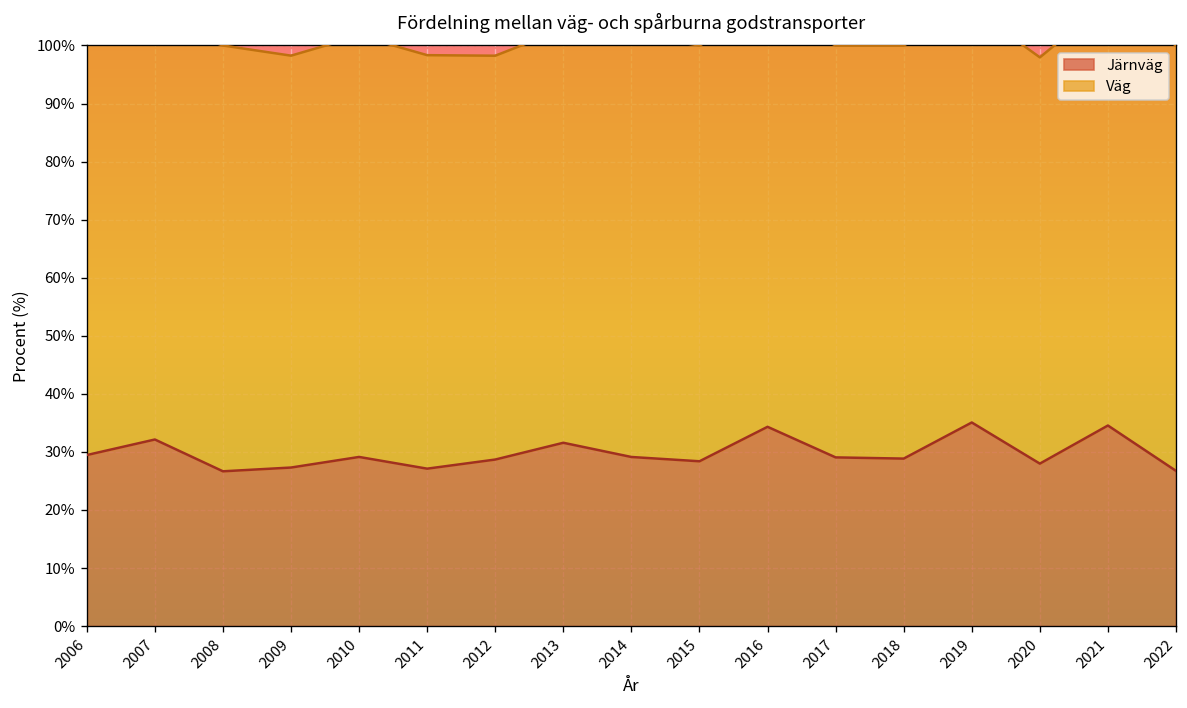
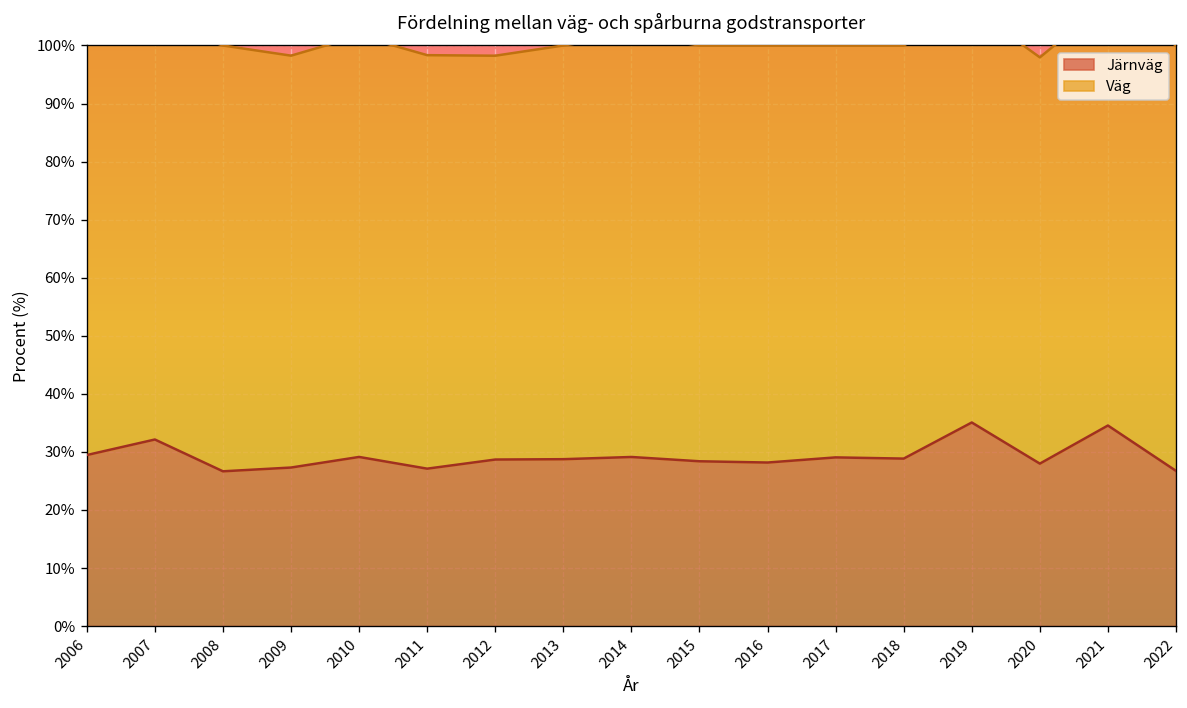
  {
    "Järnväg": {
      "2006": "29%",
      "2007": "32%",
      "2008": "27%",
      "2009": "27%",
      "2010": "29%",
      "2011": "27%",
      "2012": "29%",
-     "2013": "32%",
+     "2013": "29%",
      "2014": "29%",
      "2015": "28%",
-     "2016": "34%",
+     "2016": "28%",
      "2017": "29%",
      "2018": "29%",
      "2019": "35%",
      "2020": "28%",
      "2021": "35%",
      "2022": "27%"
    },
    "Väg": {
      "2008": "73%",
      "2009": "71%",
      "2011": "71%",
      "2012": "70%",
      "2015": "72%",
      "2017": "71%",
      "2018": "71%",
      "2020": "70%",
      "2022": "73%"
    }
  }
